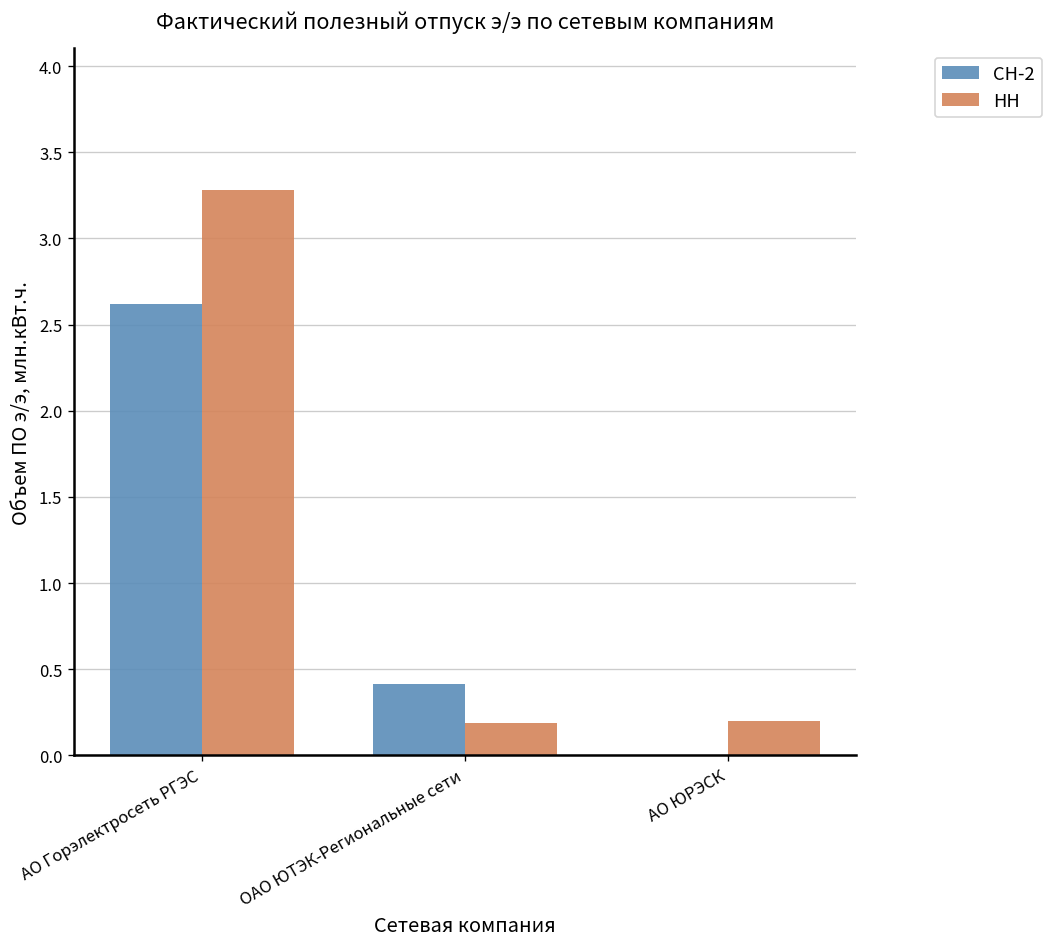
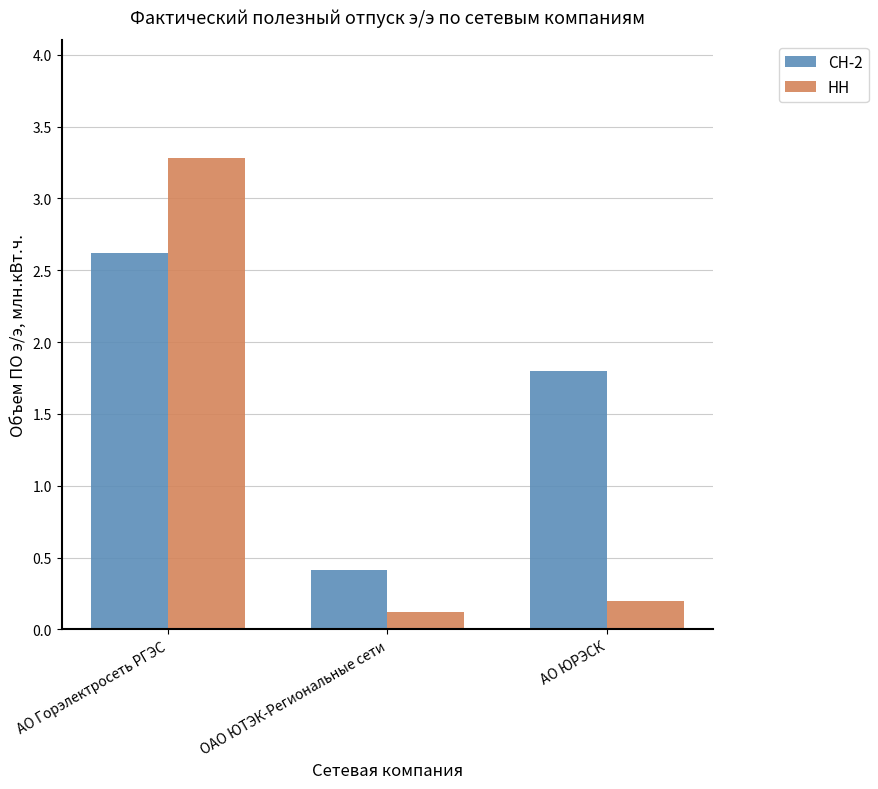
  {
    "СН-2": {
      "АО Горэлектросеть РГЭС": 2.62,
      "ОАО ЮТЭК-Региональные сети": 0.4,
-     "АО ЮРЭСК": 0.0
+     "АО ЮРЭСК": 1.8
    },
    "НН": {
      "АО Горэлектросеть РГЭС": 3.28,
-     "ОАО ЮТЭК-Региональные сети": 0.19,
+     "ОАО ЮТЭК-Региональные сети": 0.12,
      "АО ЮРЭСК": 0.20
    }
  }
